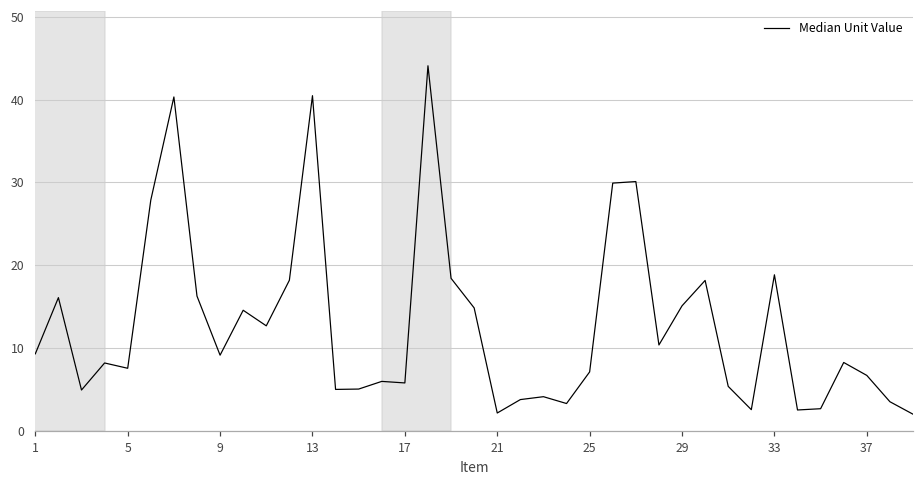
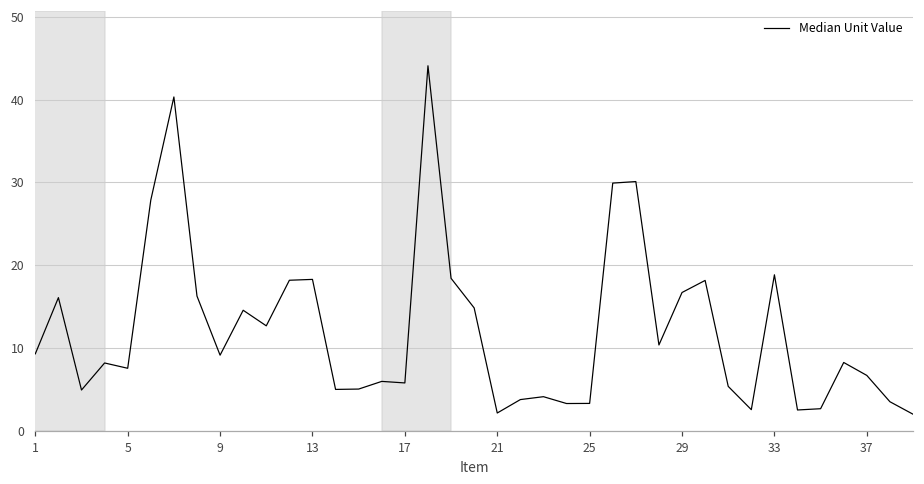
  {
    "1": 9,
    "5": 8,
    "9": 9,
-   "13": 40,
+   "13": 18,
    "17": 6,
    "21": 2,
-   "25": 7,
-   "29": 15,
+   "25": 3,
+   "29": 17,
    "33": 19,
    "37": 7
  }
